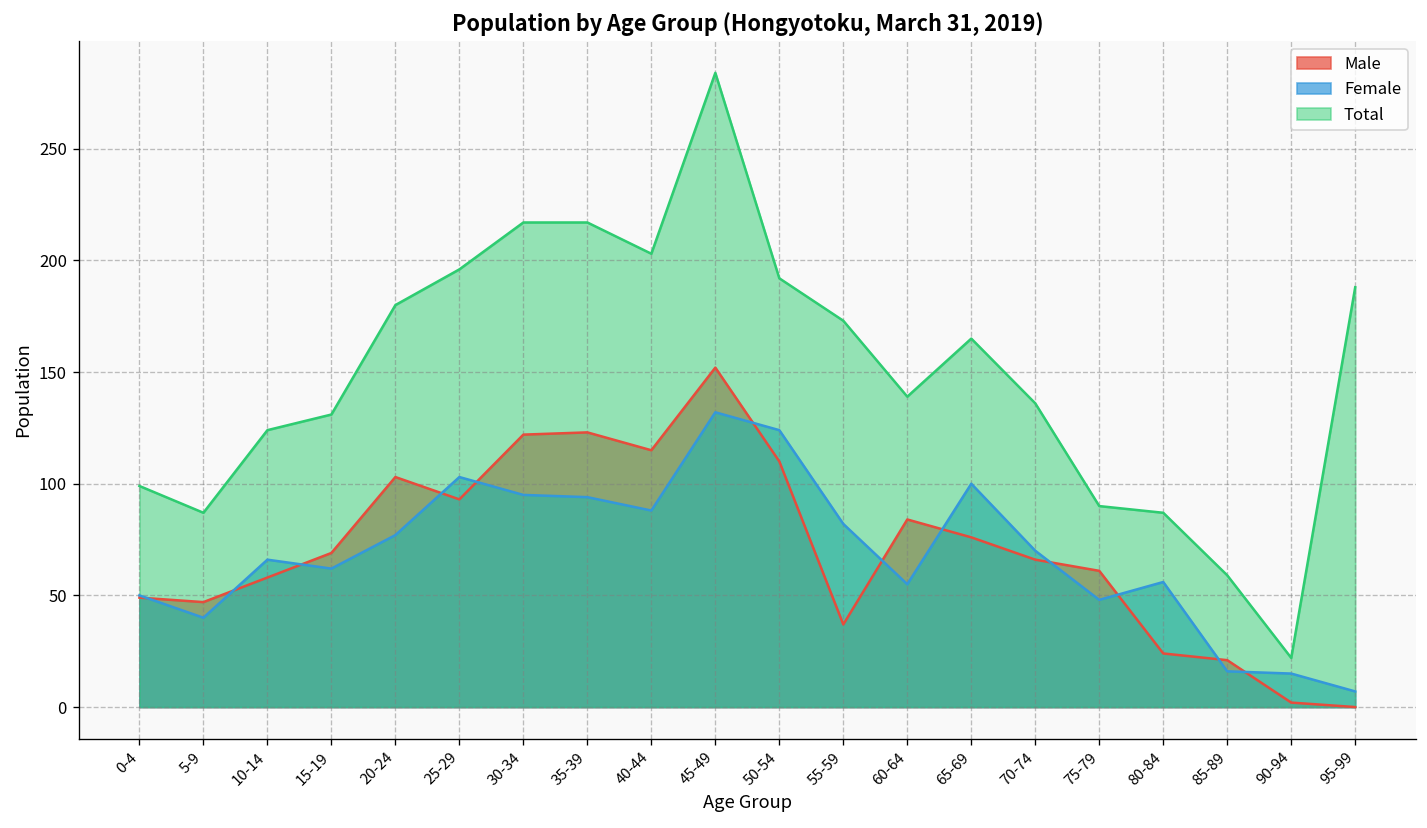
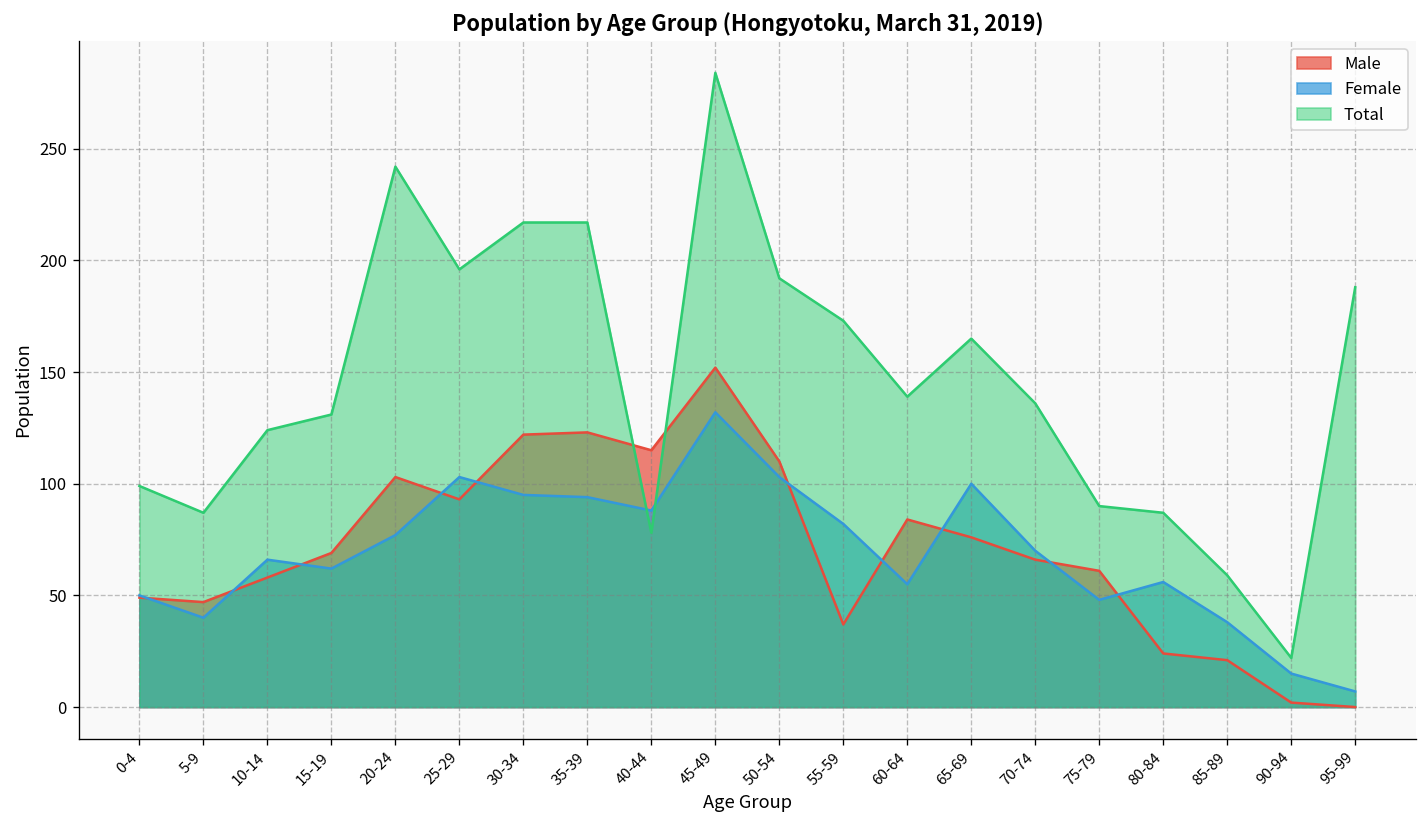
  {
    "Male": {
      "5-9": 47,
      "10-14": 58,
      "15-19": 69,
      "20-24": 103,
      "25-29": 93,
      "30-34": 122,
      "35-39": 123,
      "40-44": 115,
      "45-49": 152,
      "50-54": 110,
      "55-59": 37,
      "60-64": 84,
      "65-69": 76,
      "70-74": 66,
      "75-79": 61,
      "80-84": 24,
      "85-89": 21,
      "90-94": 2,
      "95-99": 0
    },
    "Female": {
      "5-9": 40,
      "10-14": 66,
      "15-19": 62,
      "20-24": 77,
      "25-29": 103,
      "30-34": 95,
      "35-39": 94,
      "40-44": 88,
      "45-49": 132,
-     "50-54": 124,
+     "50-54": 103,
      "55-59": 82,
      "60-64": 55,
      "65-69": 100,
      "70-74": 70,
      "75-79": 48,
      "80-84": 56,
-     "85-89": 16,
+     "85-89": 38,
      "90-94": 15,
      "95-99": 7
    },
    "Total": {
      "0-4": 99,
      "5-9": 87,
      "10-14": 124,
      "15-19": 131,
-     "20-24": 180,
+     "20-24": 242,
      "25-29": 196,
      "30-34": 217,
      "35-39": 217,
-     "40-44": 203,
+     "40-44": 78,
      "45-49": 284,
      "50-54": 192,
      "55-59": 173,
      "60-64": 139,
      "65-69": 165,
      "70-74": 136,
      "75-79": 90,
      "80-84": 87,
      "85-89": 59,
      "90-94": 22,
      "95-99": 188
    }
  }
